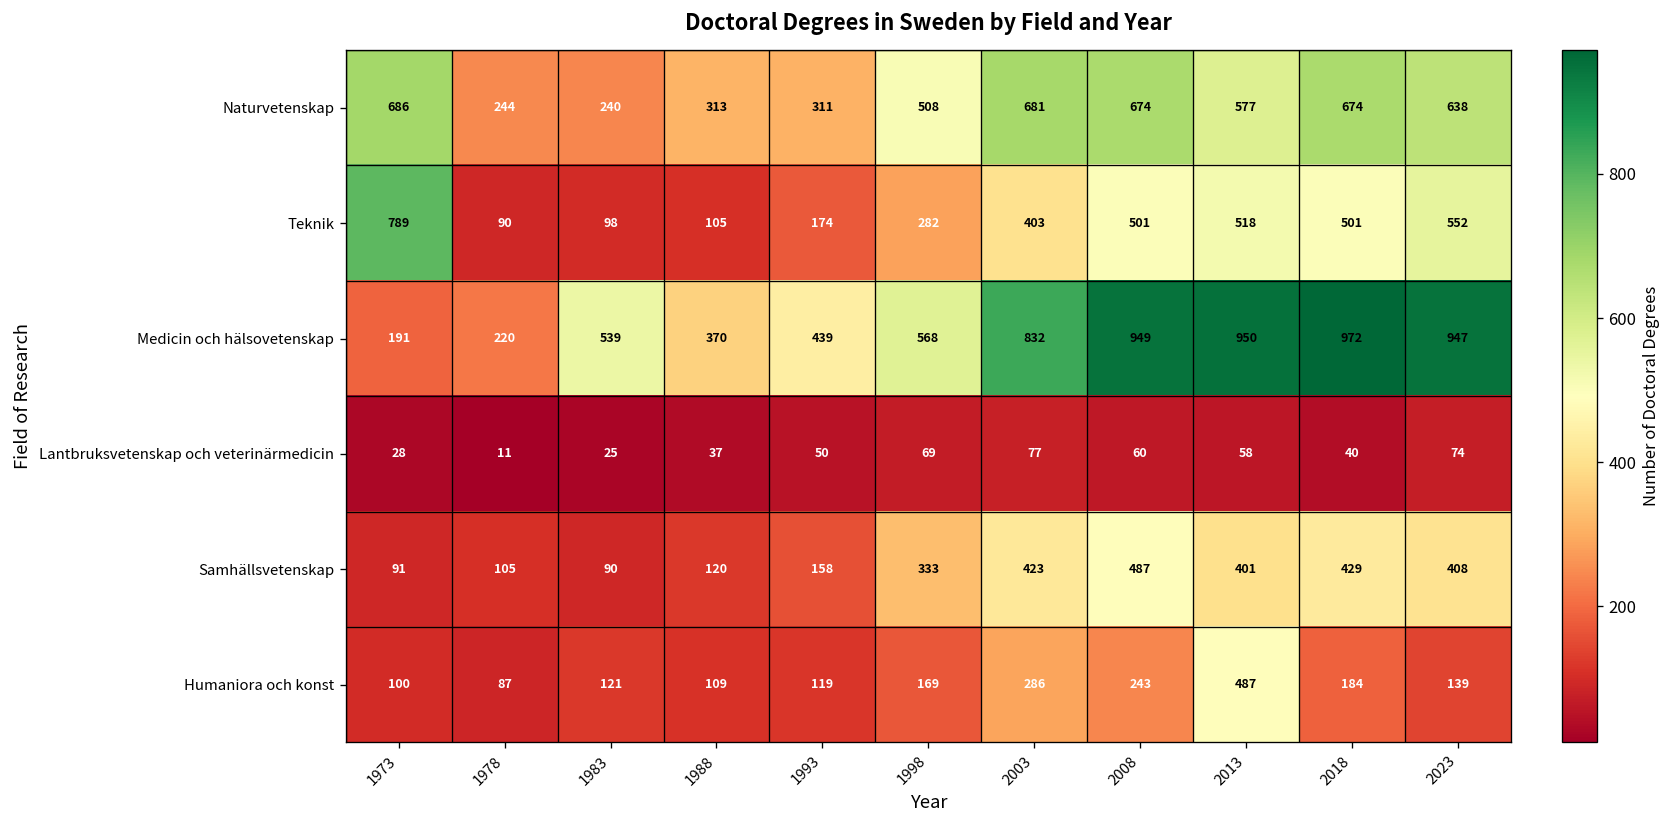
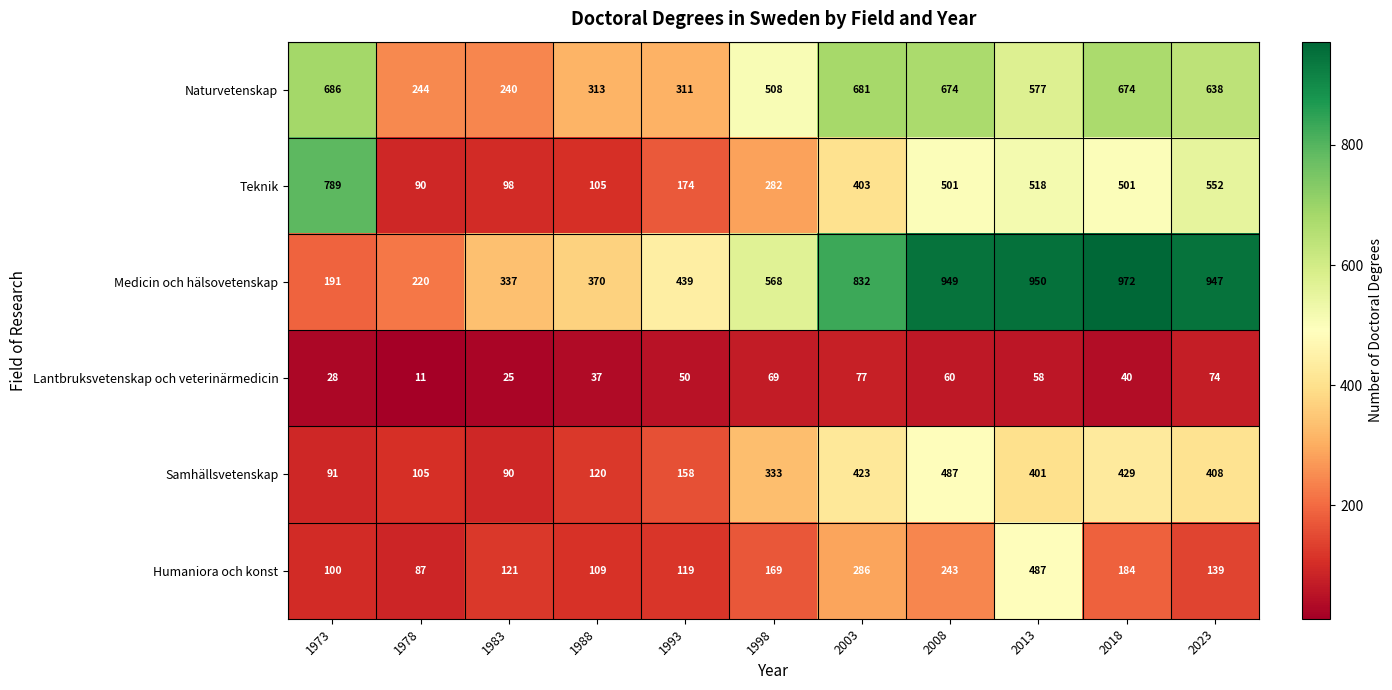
  {
    "Naturvetenskap": {
      "1973": 686,
      "1978": 244,
      "1983": 240,
      "1988": 313,
      "1993": 311,
      "1998": 508,
      "2003": 681,
      "2008": 674,
      "2013": 577,
      "2018": 674,
      "2023": 638
    },
    "Teknik": {
      "1973": 789,
      "1978": 90,
      "1983": 98,
      "1988": 105,
      "1993": 174,
      "1998": 282,
      "2003": 403,
      "2008": 501,
      "2013": 518,
      "2018": 501,
      "2023": 552
    },
    "Medicin och hälsovetenskap": {
      "1973": 191,
      "1978": 220,
-     "1983": 539,
+     "1983": 337,
      "1988": 370,
      "1993": 439,
      "1998": 568,
      "2003": 832,
      "2008": 949,
      "2013": 950,
      "2018": 972,
      "2023": 947
    },
    "Lantbruksvetenskap och veterinärmedicin": {
      "1973": 28,
      "1978": 11,
      "1983": 25,
      "1988": 37,
      "1993": 50,
      "1998": 69,
      "2003": 77,
      "2008": 60,
      "2013": 58,
      "2018": 40,
      "2023": 74
    },
    "Samhällsvetenskap": {
      "1973": 91,
      "1978": 105,
      "1983": 90,
      "1988": 120,
      "1993": 158,
      "1998": 333,
      "2003": 423,
      "2008": 487,
      "2013": 401,
      "2018": 429,
      "2023": 408
    },
    "Humaniora och konst": {
      "1973": 100,
      "1978": 87,
      "1983": 121,
      "1988": 109,
      "1993": 119,
      "1998": 169,
      "2003": 286,
      "2008": 243,
      "2013": 487,
      "2018": 184,
      "2023": 139
    }
  }
